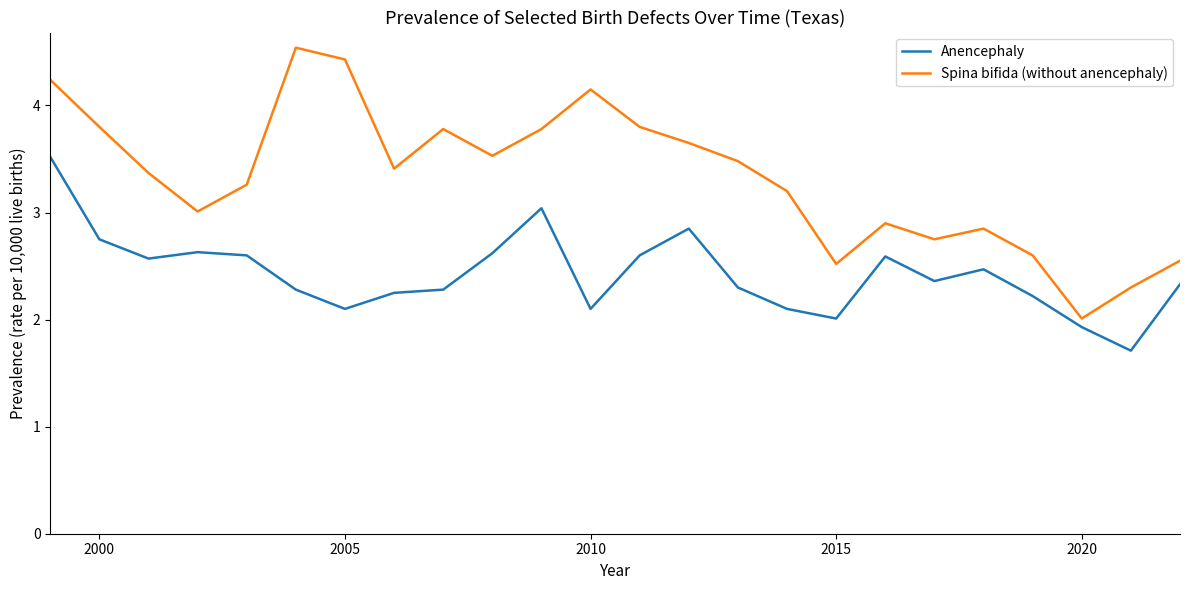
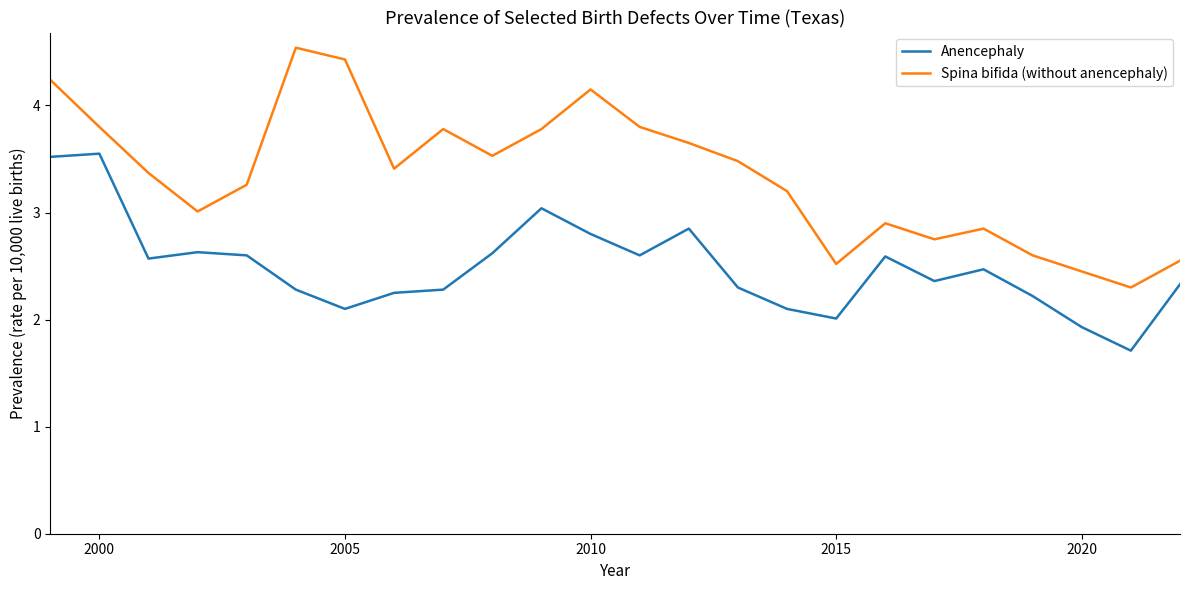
  {
    "Anencephaly": {
-     "2000": 2.75,
+     "2000": 3.55,
      "2005": 2.10,
-     "2010": 2.1,
+     "2010": 2.8,
      "2015": 2.01,
      "2020": 1.93
    },
    "Spina bifida (without anencephaly)": {
      "2000": 3.80,
      "2005": 4.43,
      "2010": 4.15,
      "2015": 2.52,
-     "2020": 2.01
+     "2020": 2.45
    }
  }
